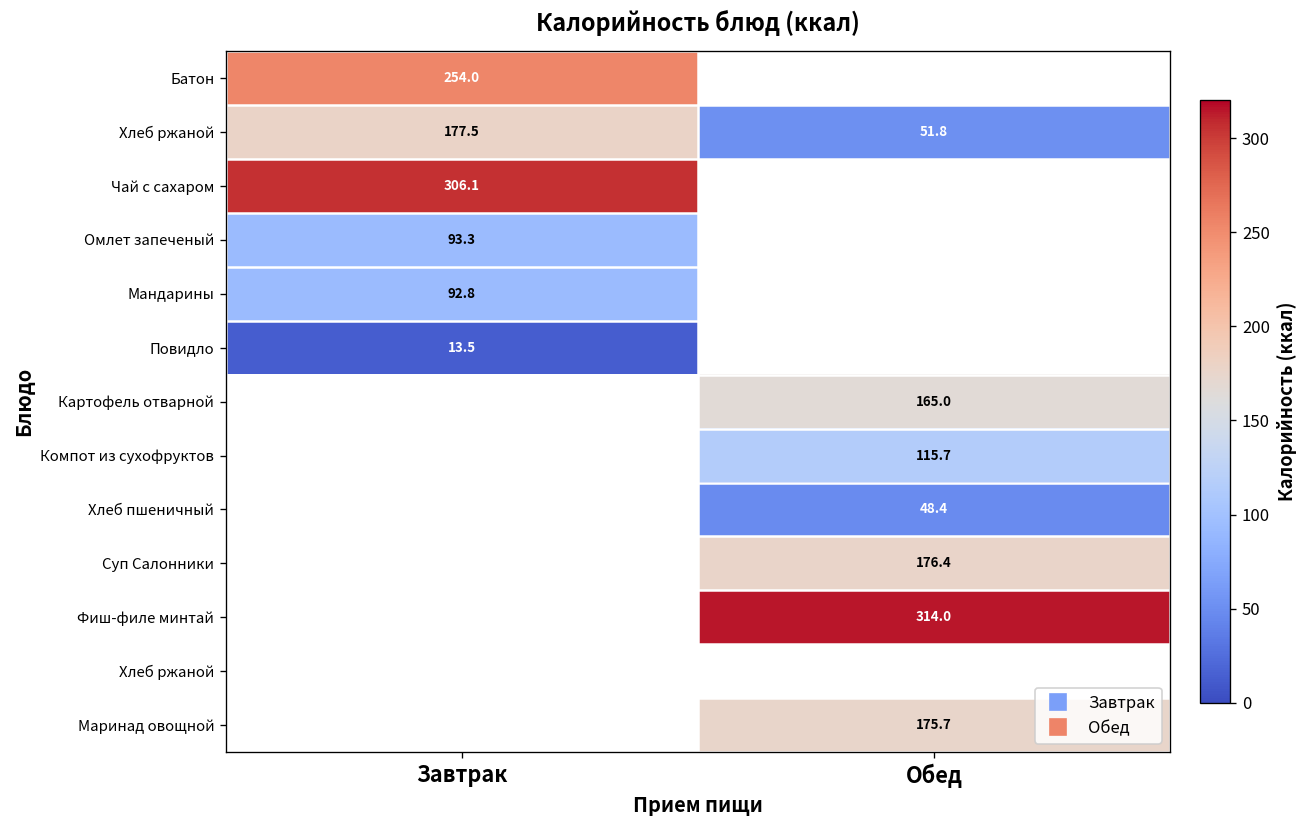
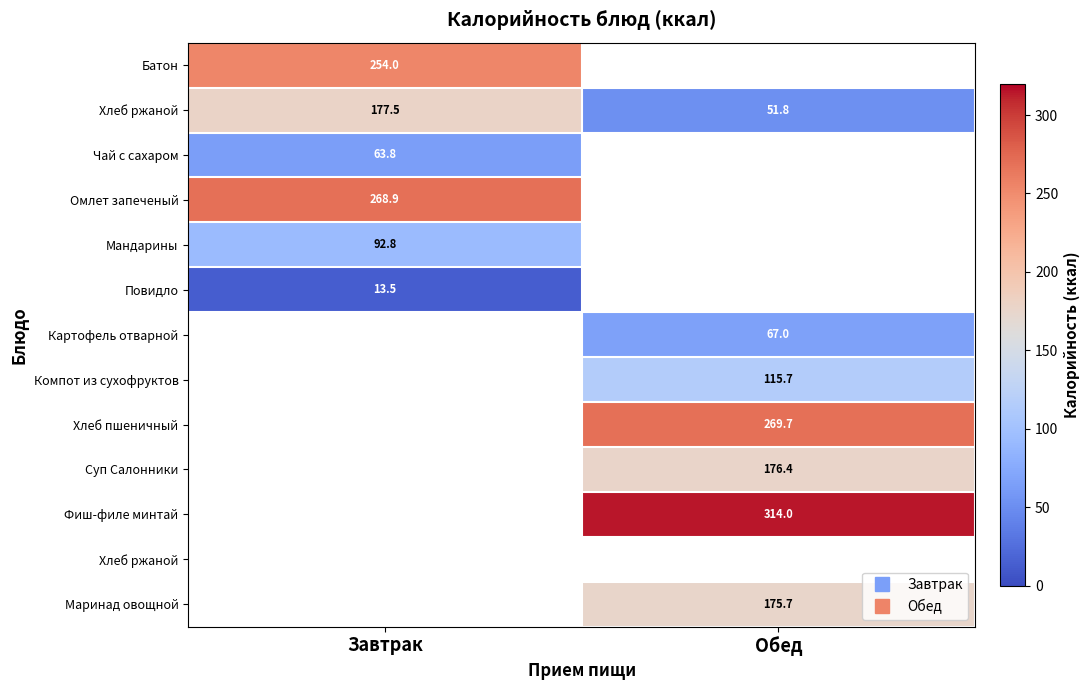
  {
    "Батон": {
      "Завтрак": 254.0
    },
    "Хлеб ржаной": {
      "Завтрак": 177.5,
      "Обед": 51.8
    },
    "Чай с сахаром": {
-     "Завтрак": 306.1
+     "Завтрак": 63.8
    },
    "Омлет запеченый": {
-     "Завтрак": 93.3
+     "Завтрак": 268.9
    },
    "Мандарины": {
      "Завтрак": 92.8
    },
    "Повидло": {
      "Завтрак": 13.5
    },
    "Картофель отварной": {
-     "Обед": 165.0
+     "Обед": 67.0
    },
    "Компот из сухофруктов": {
      "Обед": 115.7
    },
    "Хлеб пшеничный": {
-     "Обед": 48.4
+     "Обед": 269.7
    },
    "Суп Салонники": {
      "Обед": 176.4
    },
    "Фиш-филе минтай": {
      "Обед": 314.0
    },
    "Маринад овощной": {
      "Обед": 175.7
    }
  }
